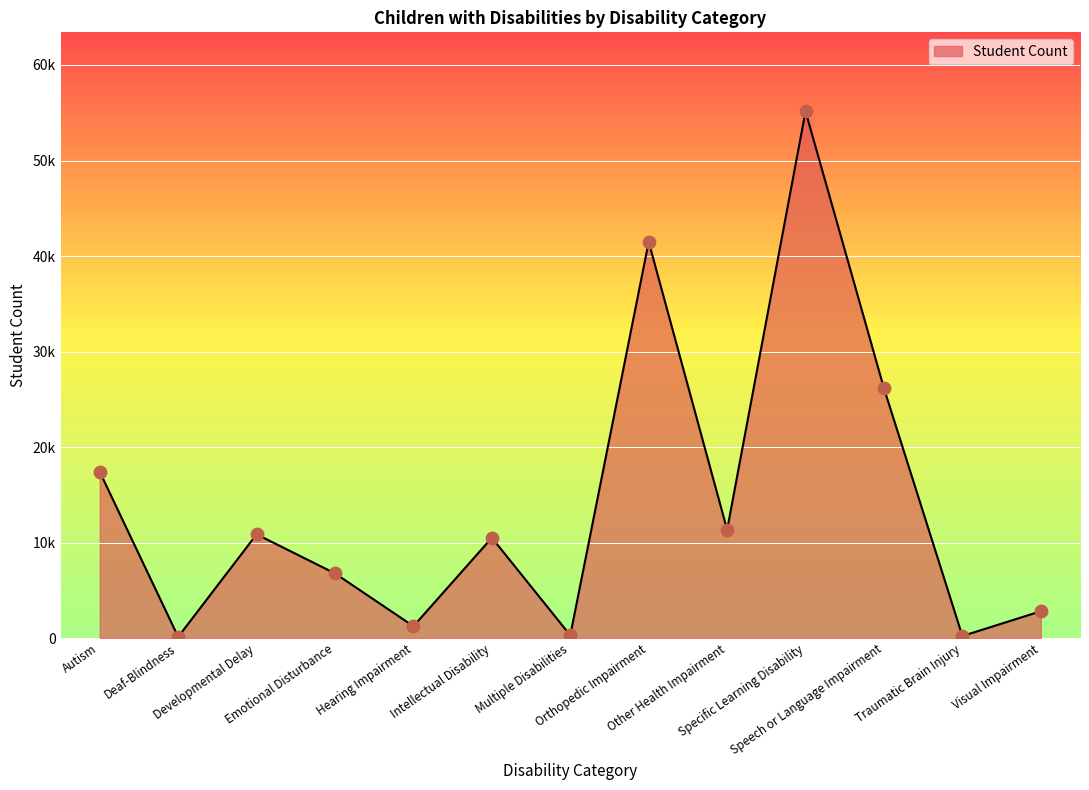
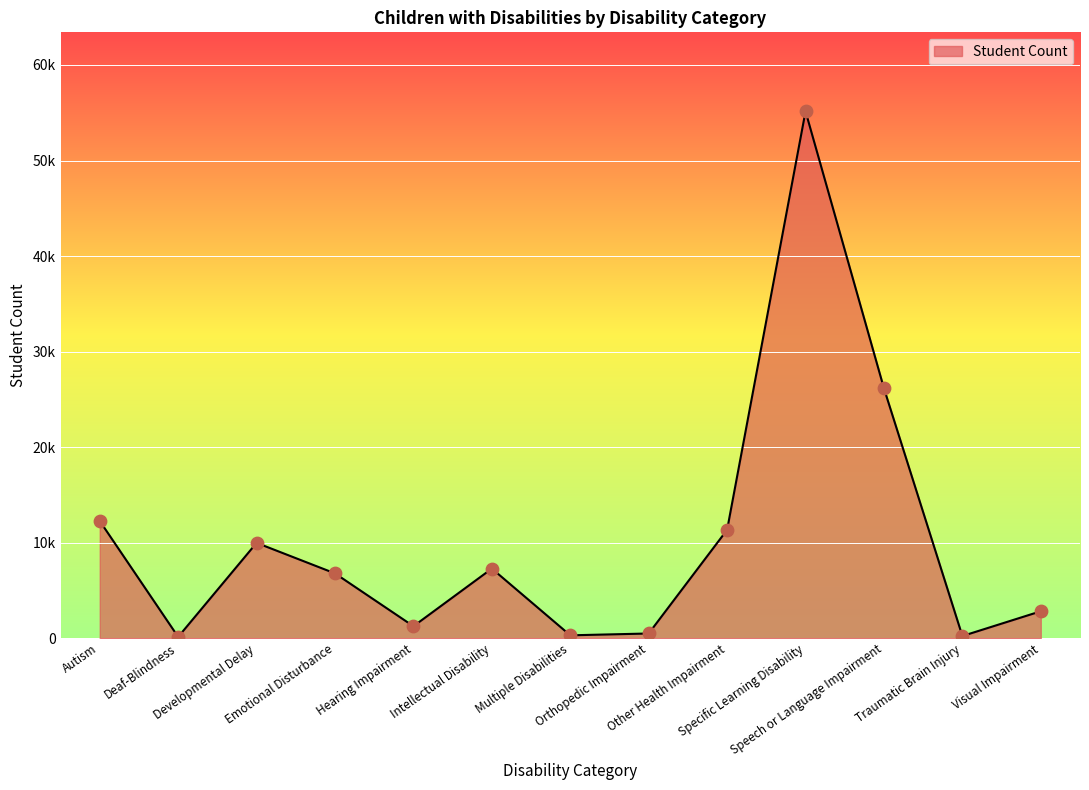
  {
-   "Autism": 17000,
+   "Autism": 12000,
    "Deaf-Blindness": 0,
-   "Developmental Delay": 11000,
+   "Developmental Delay": 10000,
    "Emotional Disturbance": 7000,
    "Hearing Impairment": 1000,
-   "Intellectual Disability": 11000,
+   "Intellectual Disability": 7000,
    "Multiple Disabilities": 0,
-   "Orthopedic Impairment": 41000,
+   "Orthopedic Impairment": 0,
    "Other Health Impairment": 11000,
    "Specific Learning Disability": 55000,
    "Speech or Language Impairment": 26000,
    "Traumatic Brain Injury": 0,
    "Visual Impairment": 3000
  }
